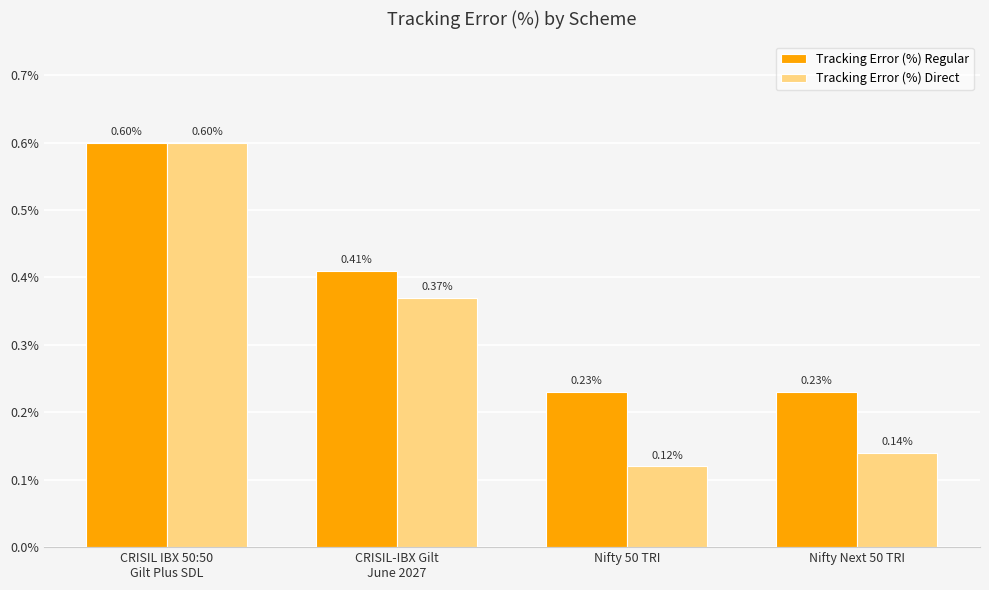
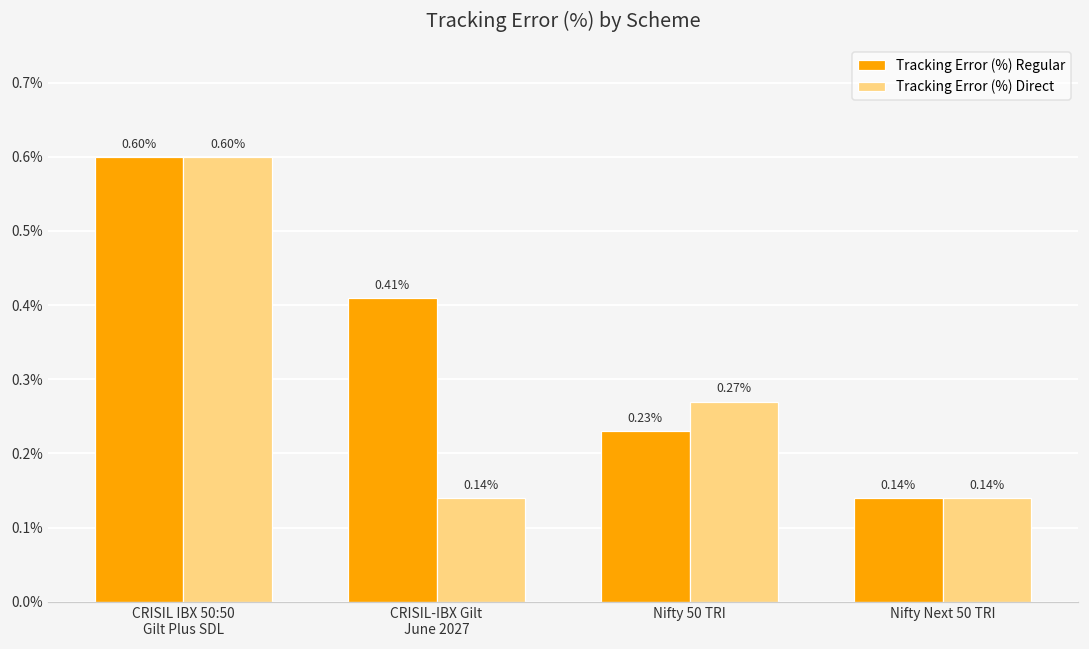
  {
    "Tracking Error (%) Regular": {
      "CRISIL IBX 50:50 Gilt Plus SDL": "0.60%",
      "CRISIL-IBX Gilt June 2027": "0.41%",
      "Nifty 50 TRI": "0.23%",
-     "Nifty Next 50 TRI": "0.23%"
+     "Nifty Next 50 TRI": "0.14%"
    },
    "Tracking Error (%) Direct": {
      "CRISIL IBX 50:50 Gilt Plus SDL": "0.60%",
-     "CRISIL-IBX Gilt June 2027": "0.37%",
-     "Nifty 50 TRI": "0.12%",
+     "CRISIL-IBX Gilt June 2027": "0.14%",
+     "Nifty 50 TRI": "0.27%",
      "Nifty Next 50 TRI": "0.14%"
    }
  }
